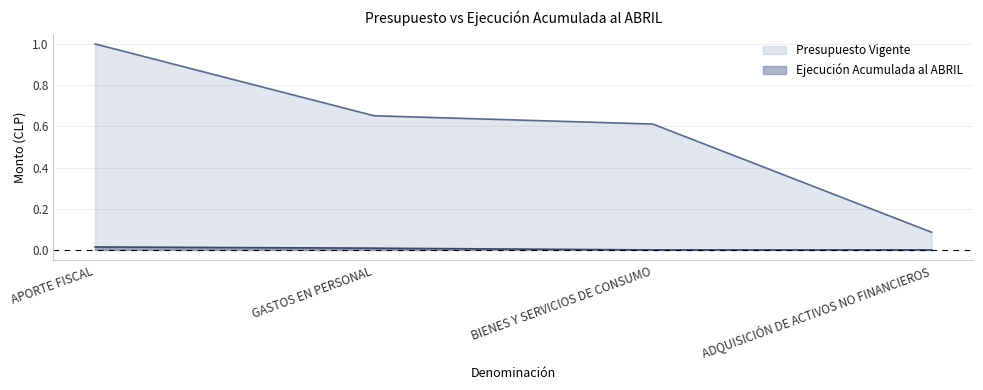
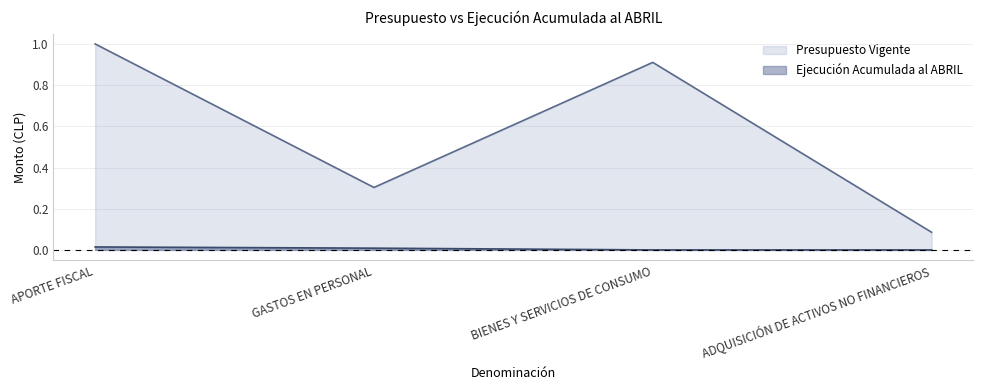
  {
    "Presupuesto Vigente": {
      "APORTE FISCAL": 1.00,
-     "GASTOS EN PERSONAL": 0.65,
-     "BIENES Y SERVICIOS DE CONSUMO": 0.61,
+     "GASTOS EN PERSONAL": 0.30,
+     "BIENES Y SERVICIOS DE CONSUMO": 0.91,
      "ADQUISICIÓN DE ACTIVOS NO FINANCIEROS": 0.09
    },
    "Ejecución Acumulada al ABRIL": {
      "APORTE FISCAL": 0.01,
      "GASTOS EN PERSONAL": 0.01,
      "BIENES Y SERVICIOS DE CONSUMO": 0.00,
      "ADQUISICIÓN DE ACTIVOS NO FINANCIEROS": 0.00
    }
  }
